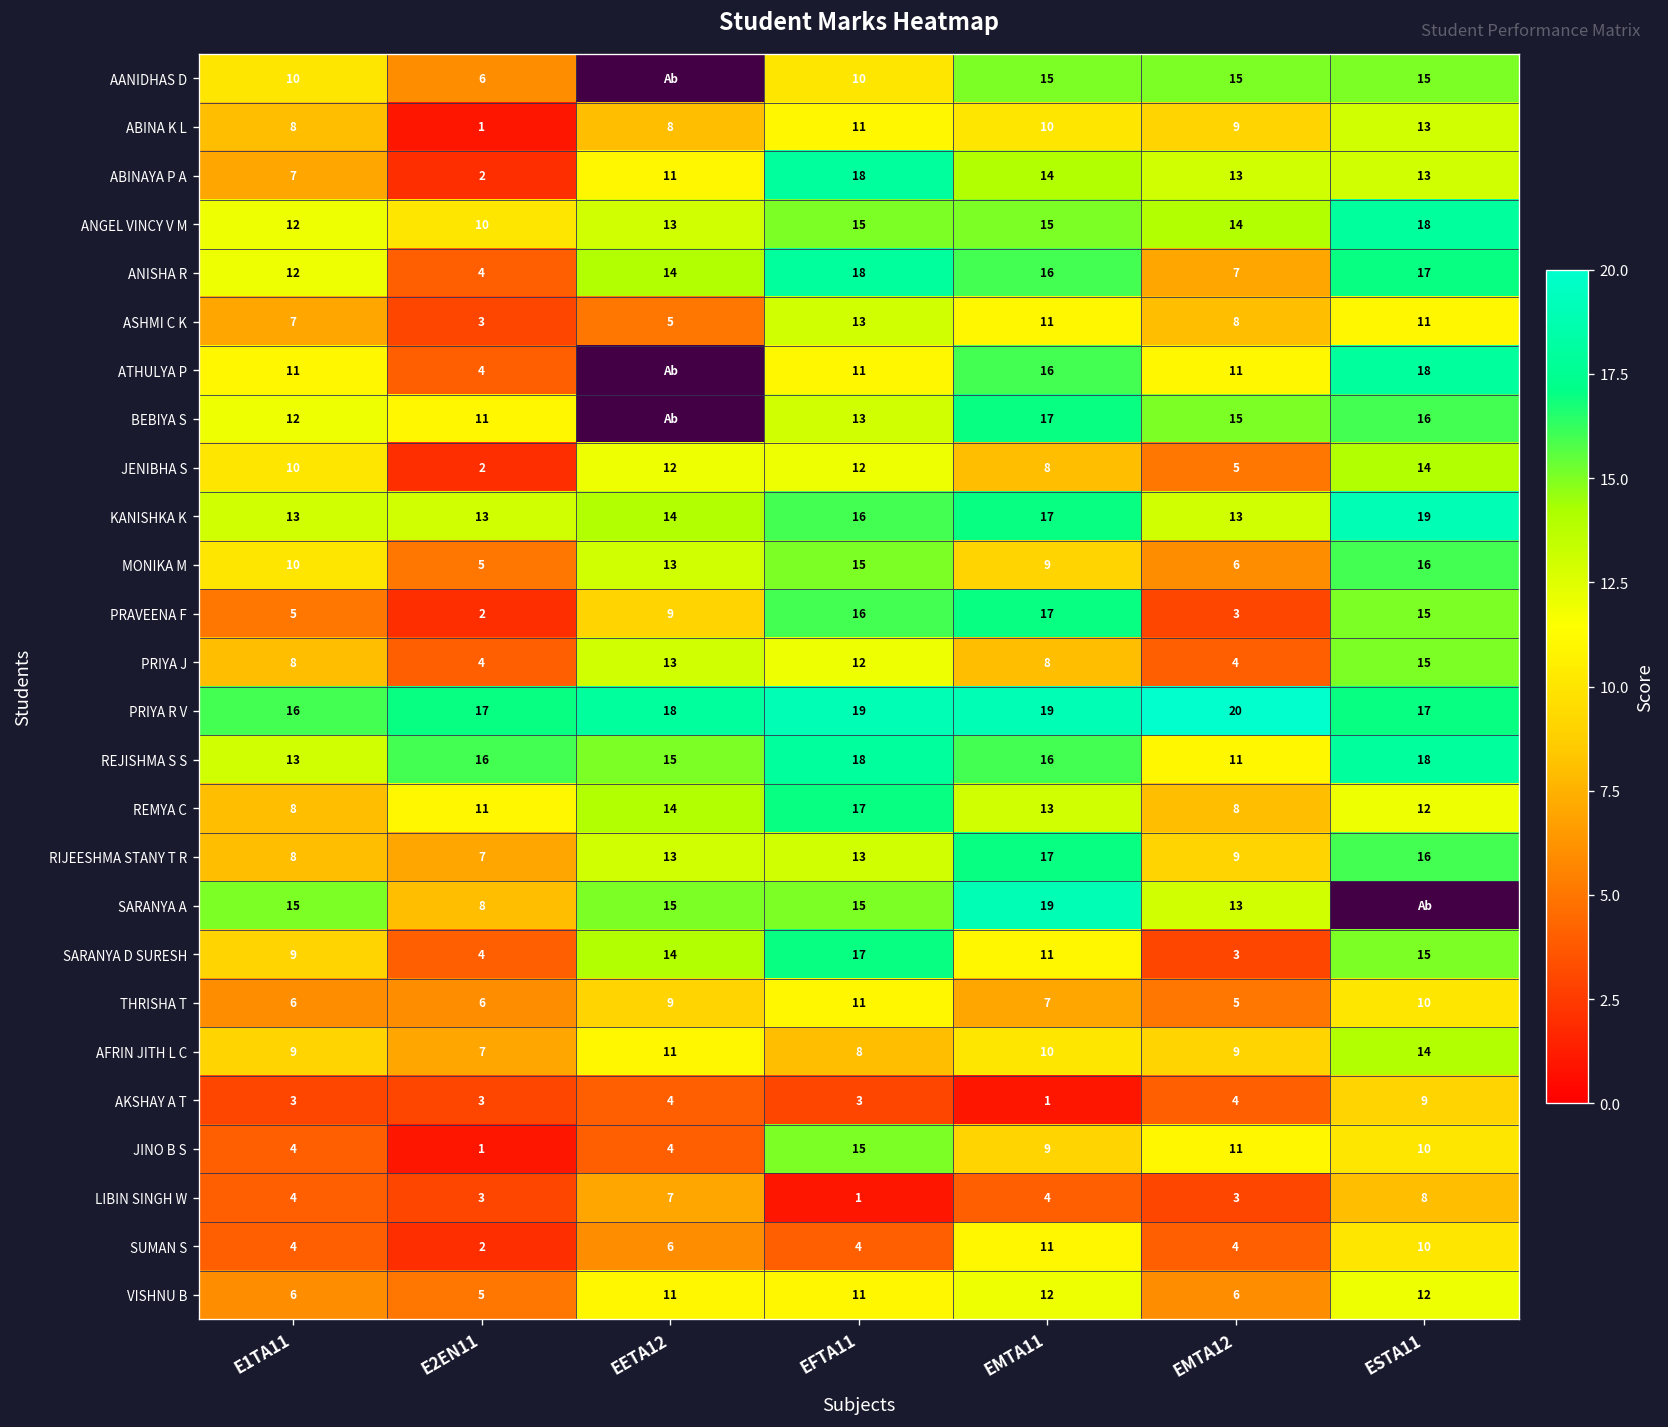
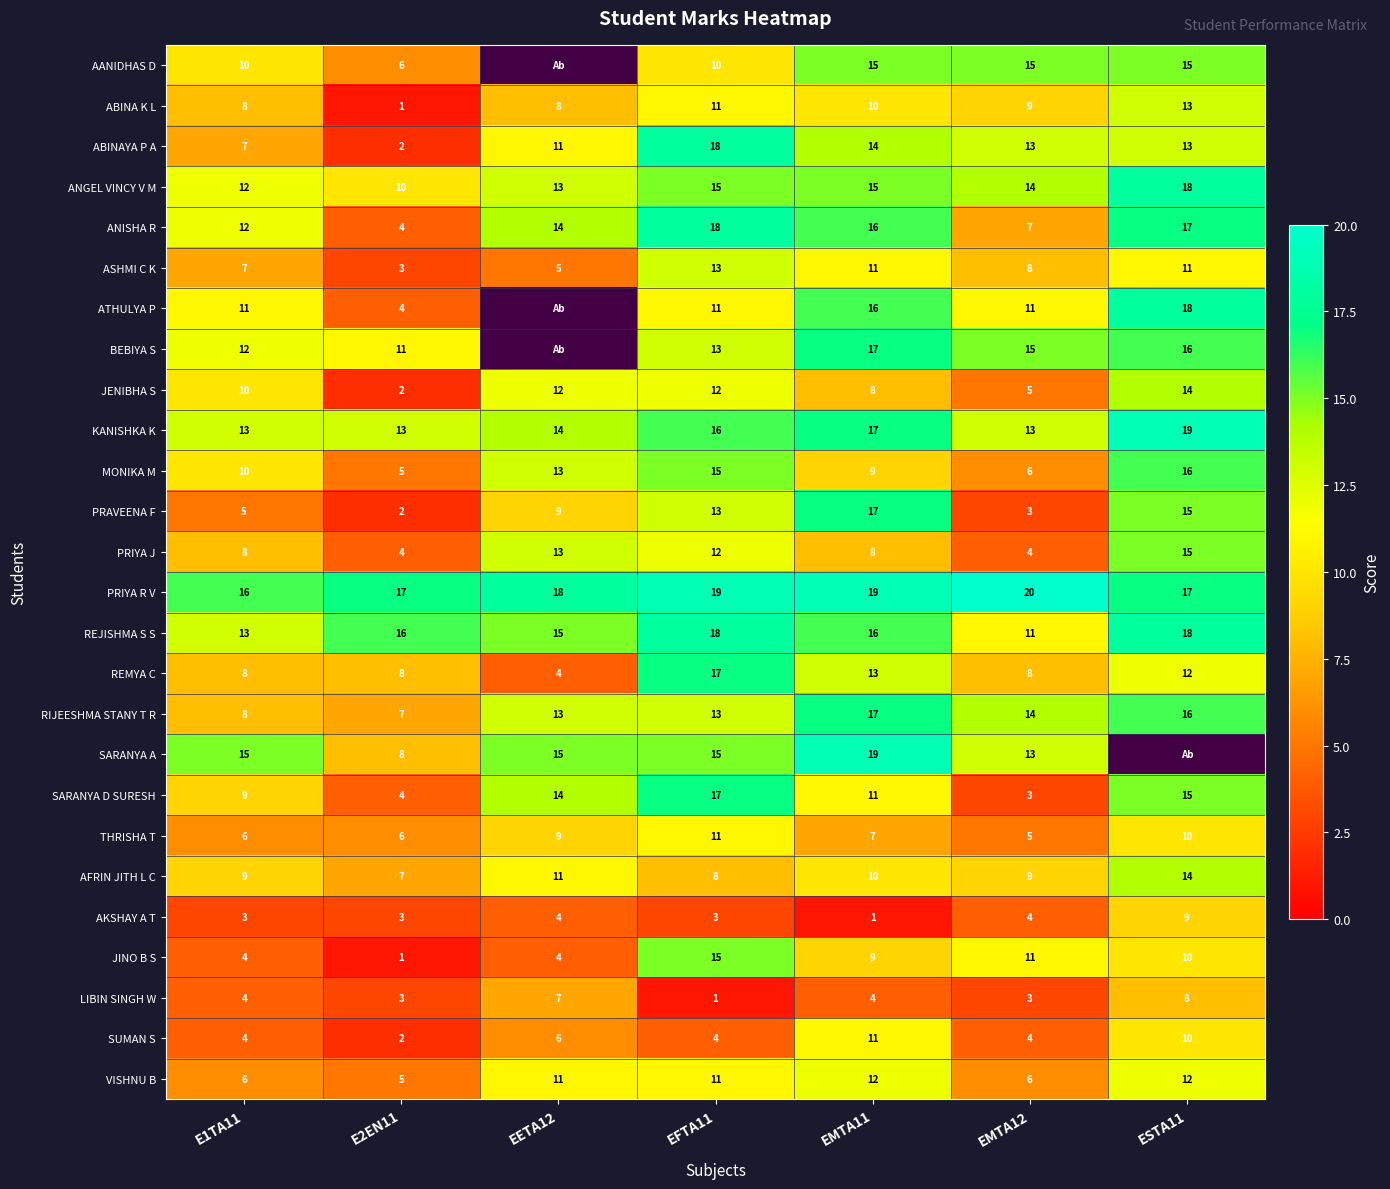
  {
    "AANIDHAS D": {
      "E1TA11": 10,
      "E2EN11": 6,
      "EFTA11": 10,
      "EMTA11": 15,
      "EMTA12": 15,
      "ESTA11": 15
    },
    "ABINA K L": {
      "E1TA11": 8,
      "E2EN11": 1,
      "EETA12": 8,
      "EFTA11": 11,
      "EMTA11": 10,
      "EMTA12": 9,
      "ESTA11": 13
    },
    "ABINAYA P A": {
      "E1TA11": 7,
      "E2EN11": 2,
      "EETA12": 11,
      "EFTA11": 18,
      "EMTA11": 14,
      "EMTA12": 13,
      "ESTA11": 13
    },
    "ANGEL VINCY V M": {
      "E1TA11": 12,
      "E2EN11": 10,
      "EETA12": 13,
      "EFTA11": 15,
      "EMTA11": 15,
      "EMTA12": 14,
      "ESTA11": 18
    },
    "ANISHA R": {
      "E1TA11": 12,
      "E2EN11": 4,
      "EETA12": 14,
      "EFTA11": 18,
      "EMTA11": 16,
      "EMTA12": 7,
      "ESTA11": 17
    },
    "ASHMI C K": {
      "E1TA11": 7,
      "E2EN11": 3,
      "EETA12": 5,
      "EFTA11": 13,
      "EMTA11": 11,
      "EMTA12": 8,
      "ESTA11": 11
    },
    "ATHULYA P": {
      "E1TA11": 11,
      "E2EN11": 4,
      "EFTA11": 11,
      "EMTA11": 16,
      "EMTA12": 11,
      "ESTA11": 18
    },
    "BEBIYA S": {
      "E1TA11": 12,
      "E2EN11": 11,
      "EFTA11": 13,
      "EMTA11": 17,
      "EMTA12": 15,
      "ESTA11": 16
    },
    "JENIBHA S": {
      "E1TA11": 10,
      "E2EN11": 2,
      "EETA12": 12,
      "EFTA11": 12,
      "EMTA11": 8,
      "EMTA12": 5,
      "ESTA11": 14
    },
    "KANISHKA K": {
      "E1TA11": 13,
      "E2EN11": 13,
      "EETA12": 14,
      "EFTA11": 16,
      "EMTA11": 17,
      "EMTA12": 13,
      "ESTA11": 19
    },
    "MONIKA M": {
      "E1TA11": 10,
      "E2EN11": 5,
      "EETA12": 13,
      "EFTA11": 15,
      "EMTA11": 9,
      "EMTA12": 6,
      "ESTA11": 16
    },
    "PRAVEENA F": {
      "E1TA11": 5,
      "E2EN11": 2,
      "EETA12": 9,
-     "EFTA11": 16,
+     "EFTA11": 13,
      "EMTA11": 17,
      "EMTA12": 3,
      "ESTA11": 15
    },
    "PRIYA J": {
      "E1TA11": 8,
      "E2EN11": 4,
      "EETA12": 13,
      "EFTA11": 12,
      "EMTA11": 8,
      "EMTA12": 4,
      "ESTA11": 15
    },
    "PRIYA R V": {
      "E1TA11": 16,
      "E2EN11": 17,
      "EETA12": 18,
      "EFTA11": 19,
      "EMTA11": 19,
      "EMTA12": 20,
      "ESTA11": 17
    },
    "REJISHMA S S": {
      "E1TA11": 13,
      "E2EN11": 16,
      "EETA12": 15,
      "EFTA11": 18,
      "EMTA11": 16,
      "EMTA12": 11,
      "ESTA11": 18
    },
    "REMYA C": {
      "E1TA11": 8,
-     "E2EN11": 11,
-     "EETA12": 14,
+     "E2EN11": 8,
+     "EETA12": 4,
      "EFTA11": 17,
      "EMTA11": 13,
      "EMTA12": 8,
      "ESTA11": 12
    },
    "RIJEESHMA STANY T R": {
      "E1TA11": 8,
      "E2EN11": 7,
      "EETA12": 13,
      "EFTA11": 13,
      "EMTA11": 17,
-     "EMTA12": 9,
+     "EMTA12": 14,
      "ESTA11": 16
    },
    "SARANYA A": {
      "E1TA11": 15,
      "E2EN11": 8,
      "EETA12": 15,
      "EFTA11": 15,
      "EMTA11": 19,
      "EMTA12": 13
    },
    "SARANYA D SURESH": {
      "E1TA11": 9,
      "E2EN11": 4,
      "EETA12": 14,
      "EFTA11": 17,
      "EMTA11": 11,
      "EMTA12": 3,
      "ESTA11": 15
    },
    "THRISHA T": {
      "E1TA11": 6,
      "E2EN11": 6,
      "EETA12": 9,
      "EFTA11": 11,
      "EMTA11": 7,
      "EMTA12": 5,
      "ESTA11": 10
    },
    "AFRIN JITH L C": {
      "E1TA11": 9,
      "E2EN11": 7,
      "EETA12": 11,
      "EFTA11": 8,
      "EMTA11": 10,
      "EMTA12": 9,
      "ESTA11": 14
    },
    "AKSHAY A T": {
      "E1TA11": 3,
      "E2EN11": 3,
      "EETA12": 4,
      "EFTA11": 3,
      "EMTA11": 1,
      "EMTA12": 4,
      "ESTA11": 9
    },
    "JINO B S": {
      "E1TA11": 4,
      "E2EN11": 1,
      "EETA12": 4,
      "EFTA11": 15,
      "EMTA11": 9,
      "EMTA12": 11,
      "ESTA11": 10
    },
    "LIBIN SINGH W": {
      "E1TA11": 4,
      "E2EN11": 3,
      "EETA12": 7,
      "EFTA11": 1,
      "EMTA11": 4,
      "EMTA12": 3,
      "ESTA11": 8
    },
    "SUMAN S": {
      "E1TA11": 4,
      "E2EN11": 2,
      "EETA12": 6,
      "EFTA11": 4,
      "EMTA11": 11,
      "EMTA12": 4,
      "ESTA11": 10
    },
    "VISHNU B": {
      "E1TA11": 6,
      "E2EN11": 5,
      "EETA12": 11,
      "EFTA11": 11,
      "EMTA11": 12,
      "EMTA12": 6,
      "ESTA11": 12
    }
  }
